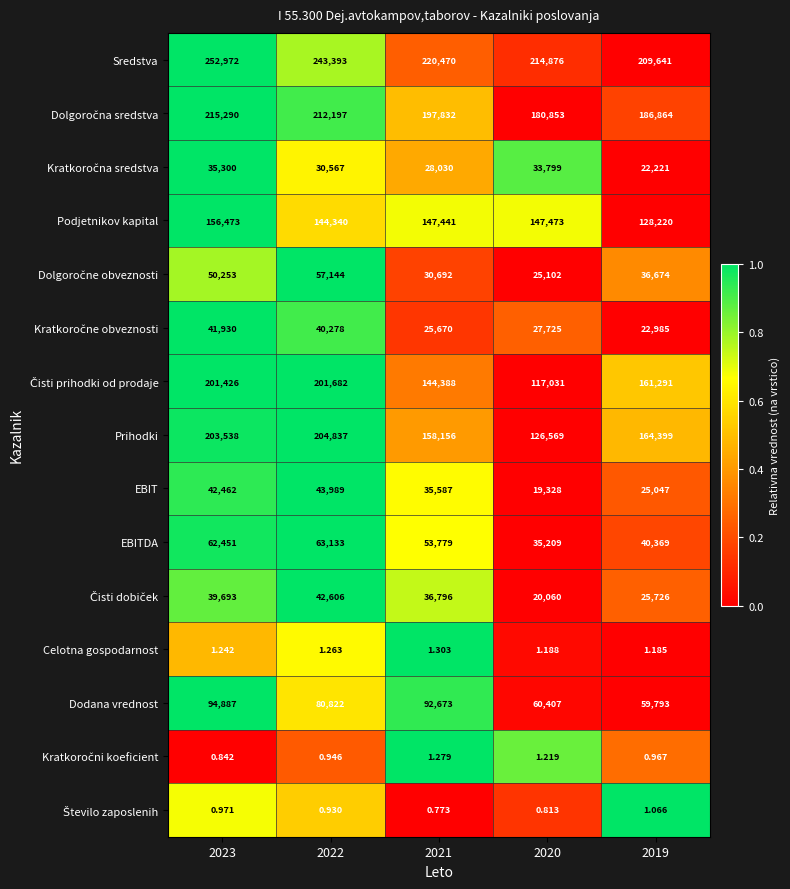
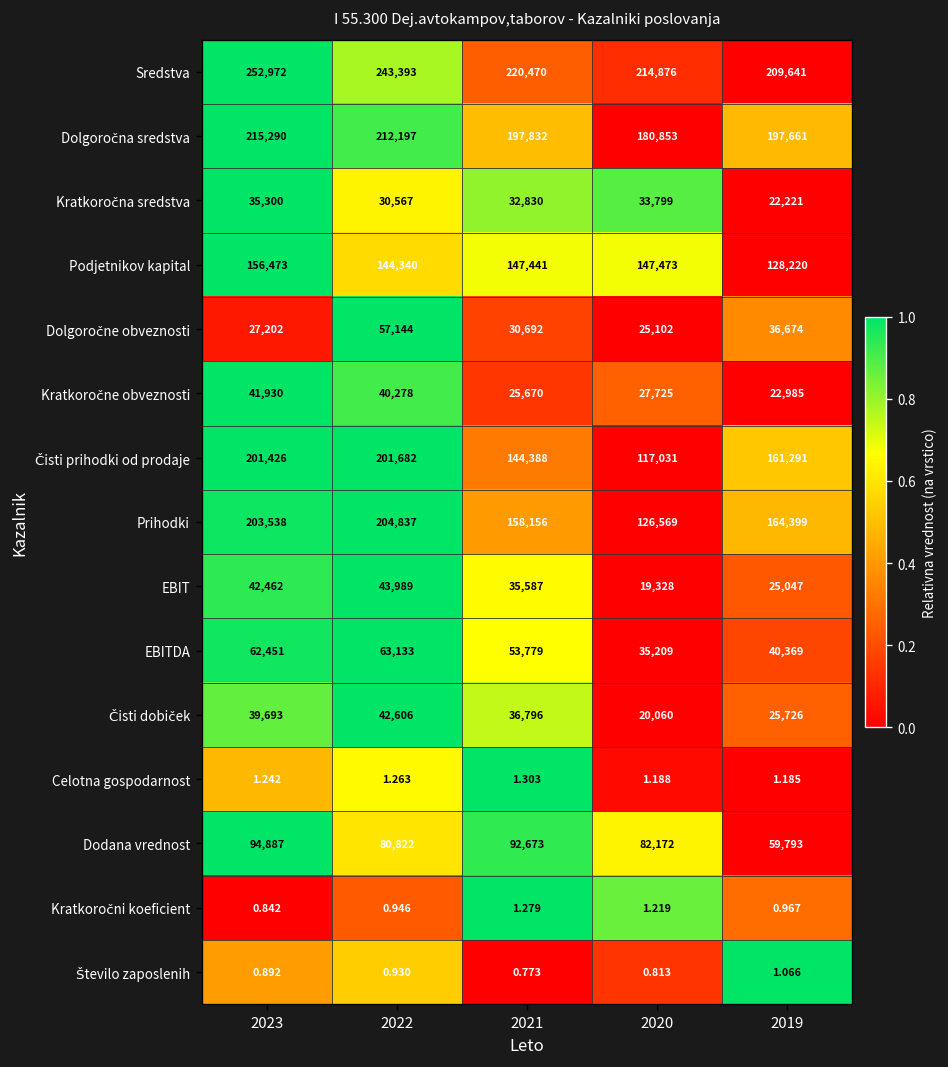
  {
    "Sredstva": {
      "2023": "252,972",
      "2022": "243,393",
      "2021": "220,470",
      "2020": "214,876",
      "2019": "209,641"
    },
    "Dolgoročna sredstva": {
      "2023": "215,290",
      "2022": "212,197",
      "2021": "197,832",
      "2020": "180,853",
-     "2019": "186,864"
+     "2019": "197,661"
    },
    "Kratkoročna sredstva": {
      "2023": "35,300",
      "2022": "30,567",
-     "2021": "28,030",
+     "2021": "32,830",
      "2020": "33,799",
      "2019": "22,221"
    },
    "Podjetnikov kapital": {
      "2023": "156,473",
      "2022": "144,340",
      "2021": "147,441",
      "2020": "147,473",
      "2019": "128,220"
    },
    "Dolgoročne obveznosti": {
-     "2023": "50,253",
+     "2023": "27,202",
      "2022": "57,144",
      "2021": "30,692",
      "2020": "25,102",
      "2019": "36,674"
    },
    "Kratkoročne obveznosti": {
      "2023": "41,930",
      "2022": "40,278",
      "2021": "25,670",
      "2020": "27,725",
      "2019": "22,985"
    },
    "Čisti prihodki od prodaje": {
      "2023": "201,426",
      "2022": "201,682",
      "2021": "144,388",
      "2020": "117,031",
      "2019": "161,291"
    },
    "Prihodki": {
      "2023": "203,538",
      "2022": "204,837",
      "2021": "158,156",
      "2020": "126,569",
      "2019": "164,399"
    },
    "EBIT": {
      "2023": "42,462",
      "2022": "43,989",
      "2021": "35,587",
      "2020": "19,328",
      "2019": "25,047"
    },
    "EBITDA": {
      "2023": "62,451",
      "2022": "63,133",
      "2021": "53,779",
      "2020": "35,209",
      "2019": "40,369"
    },
    "Čisti dobiček": {
      "2023": "39,693",
      "2022": "42,606",
      "2021": "36,796",
      "2020": "20,060",
      "2019": "25,726"
    },
    "Celotna gospodarnost": {
      "2023": "1.242",
      "2022": "1.263",
      "2021": "1.303",
      "2020": "1.188",
      "2019": "1.185"
    },
    "Dodana vrednost": {
      "2023": "94,887",
      "2022": "80,822",
      "2021": "92,673",
-     "2020": "60,407",
+     "2020": "82,172",
      "2019": "59,793"
    },
    "Kratkoročni koeficient": {
      "2023": "0.842",
      "2022": "0.946",
      "2021": "1.279",
      "2020": "1.219",
      "2019": "0.967"
    },
    "Število zaposlenih": {
-     "2023": "0.971",
+     "2023": "0.892",
      "2022": "0.930",
      "2021": "0.773",
      "2020": "0.813",
      "2019": "1.066"
    }
  }
